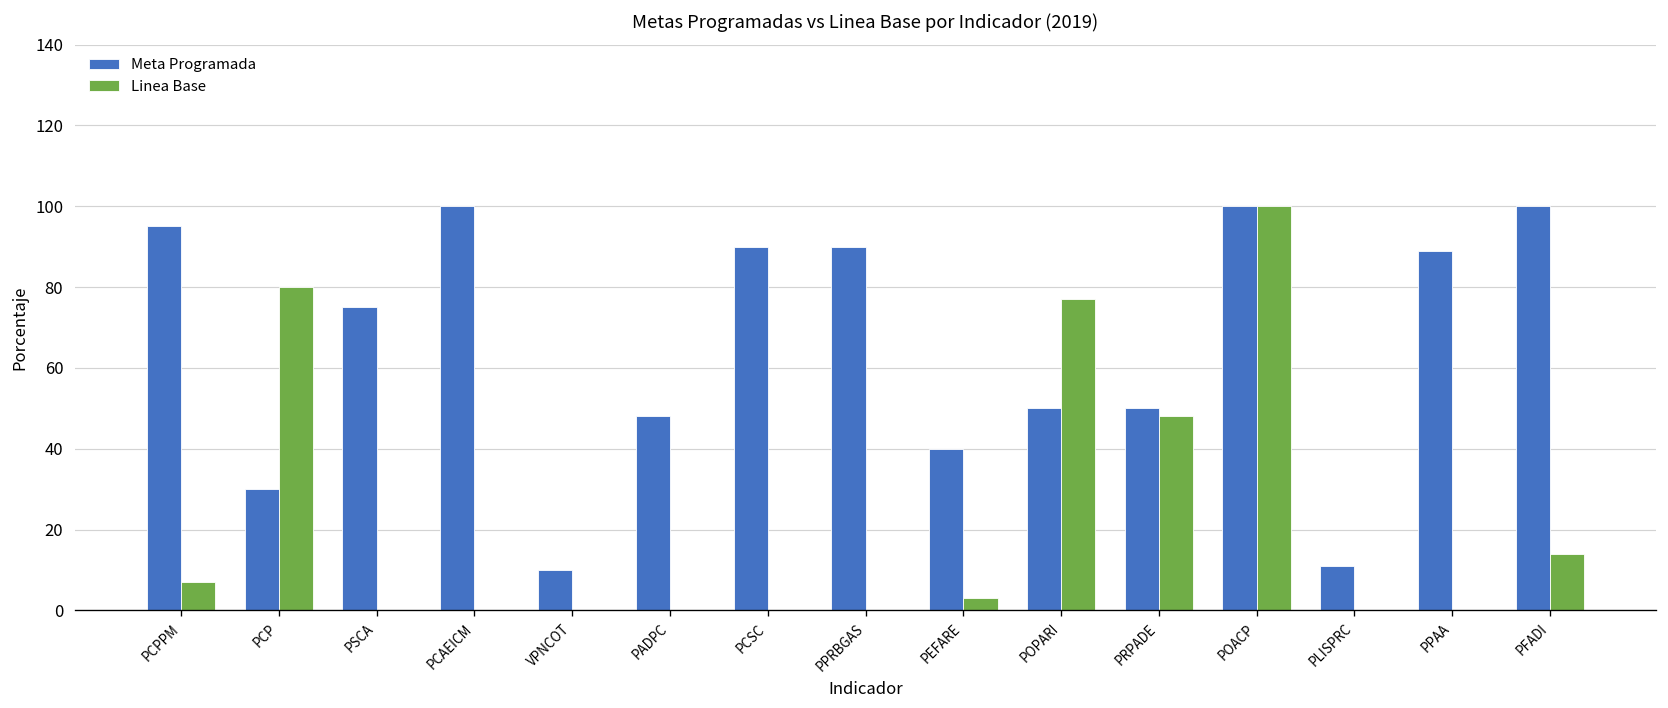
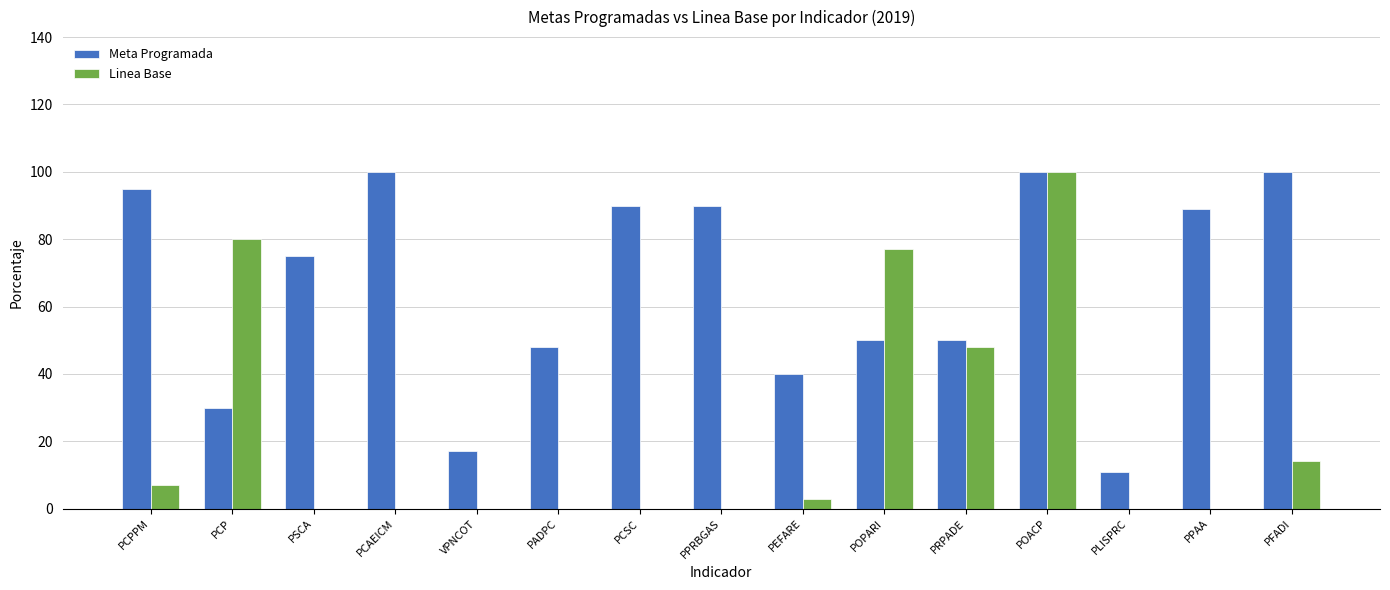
  {
    "Meta Programada": {
      "PCPPM": 95,
      "PCP": 30,
      "PSCA": 75,
      "PCAEICM": 100,
-     "VPNCOT": 10,
+     "VPNCOT": 17,
      "PADPC": 48,
      "PCSC": 90,
      "PPRBGAS": 90,
      "PEFARE": 40,
      "POPARI": 50,
      "PRPADE": 50,
      "POACP": 100,
      "PLISPRC": 11,
      "PPAA": 89,
      "PFADI": 100
    },
    "Linea Base": {
      "PCPPM": 7,
      "PCP": 80,
      "PSCA": 0,
      "PCAEICM": 0,
      "VPNCOT": 0,
      "PADPC": 0,
      "PCSC": 0,
      "PPRBGAS": 0,
      "PEFARE": 3,
      "POPARI": 77,
      "PRPADE": 48,
      "POACP": 100,
      "PLISPRC": 0,
      "PPAA": 0,
      "PFADI": 14
    }
  }
